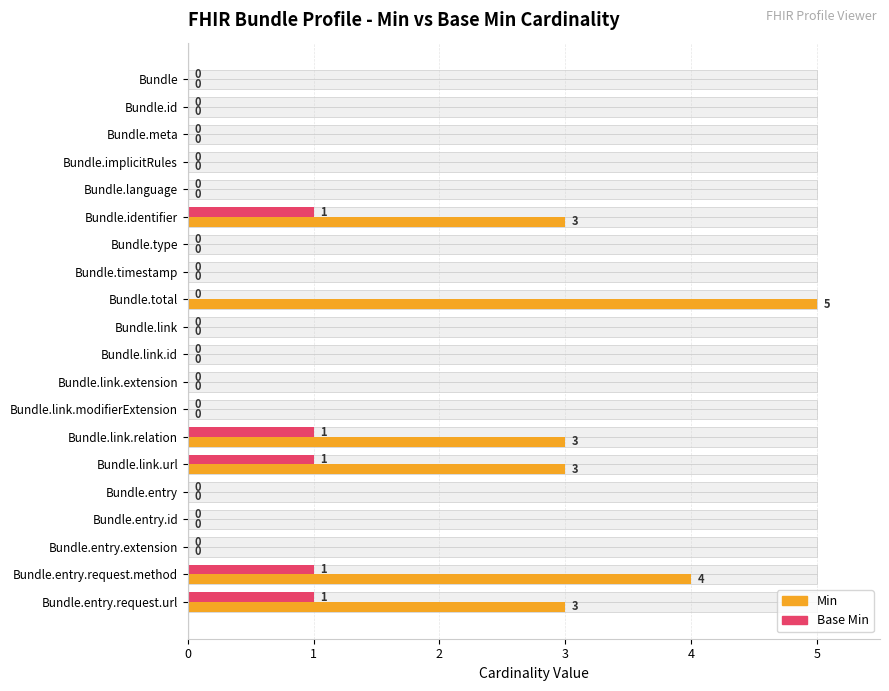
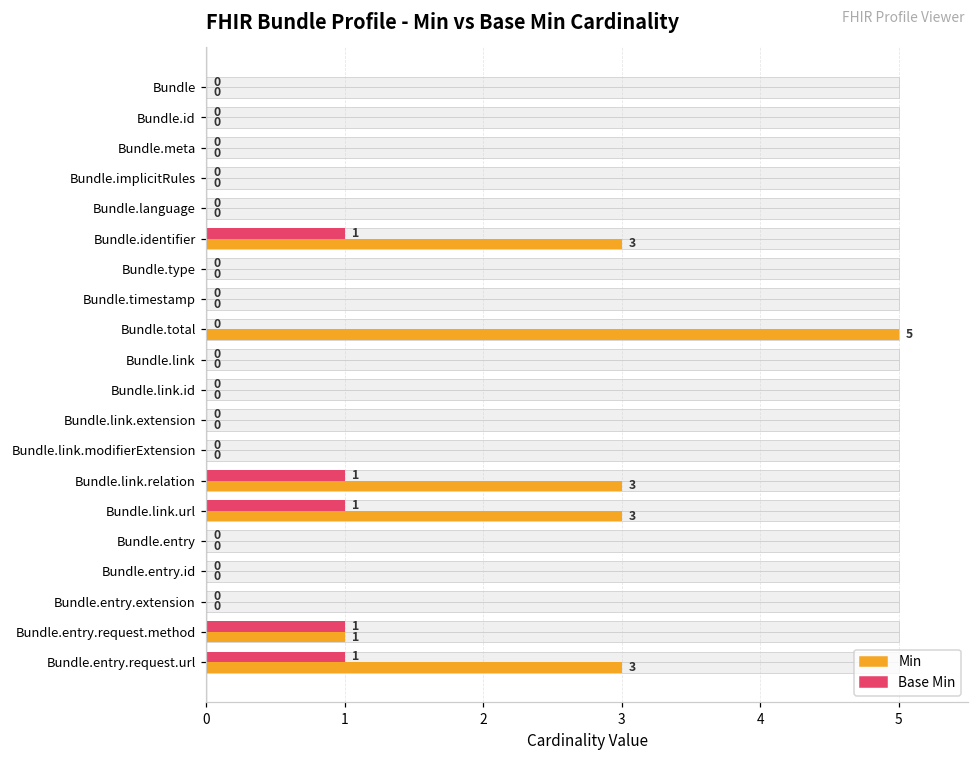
  {
    "Min": {
      "Bundle.total": 5,
-     "Bundle.entry.request.method": 4
+     "Bundle.entry.request.method": 1
    },
    "Base Min": {
      "Bundle.total": 0
    }
  }
